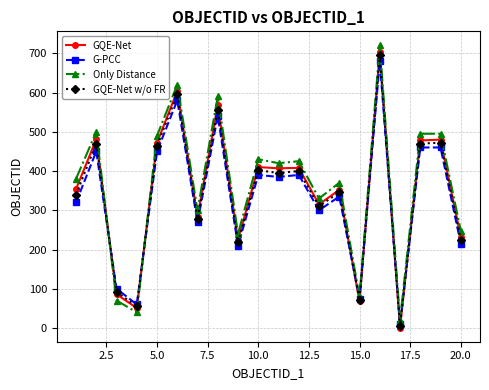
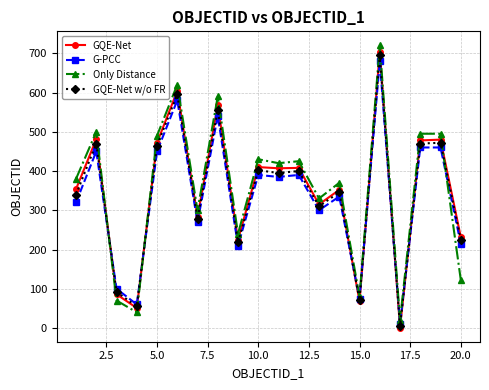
  {
    "GQE-Net": {
      "5.0": 470,
      "10.0": 410,
      "20.0": 230
    },
    "G-PCC": {
      "5.0": 450,
      "10.0": 390,
      "20.0": 220
    },
    "Only Distance": {
      "5.0": 490,
      "10.0": 430,
-     "20.0": 250
+     "20.0": 120
    },
    "GQE-Net w/o FR": {
      "5.0": 470,
      "10.0": 400,
      "20.0": 230
    }
  }
